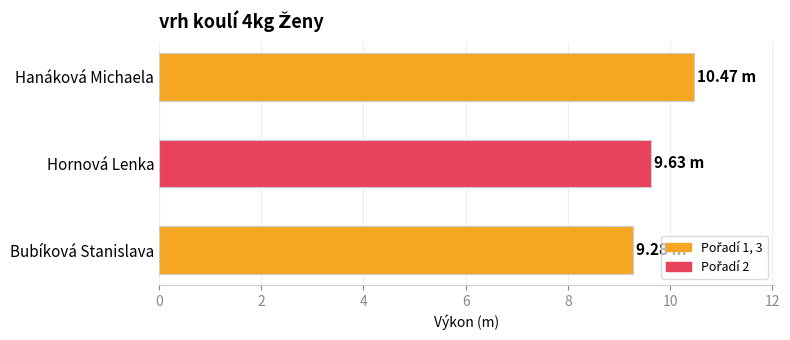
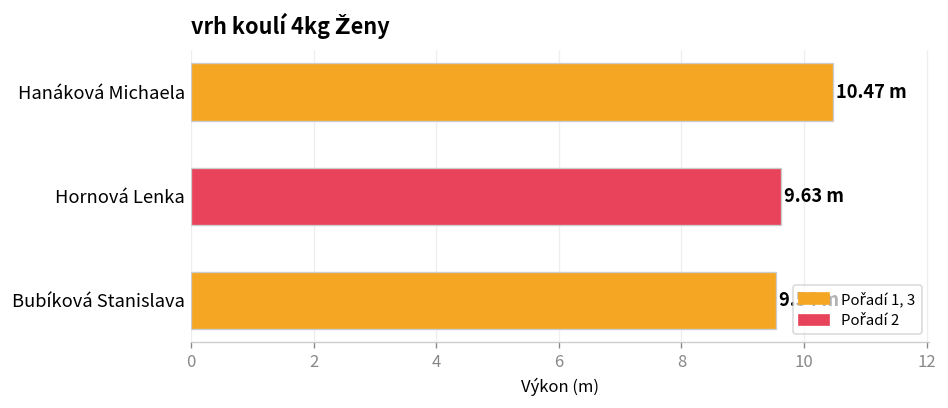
  {
-   "Bubíková Stanislava": 9.3
+   "Bubíková Stanislava": 9.5
  }
